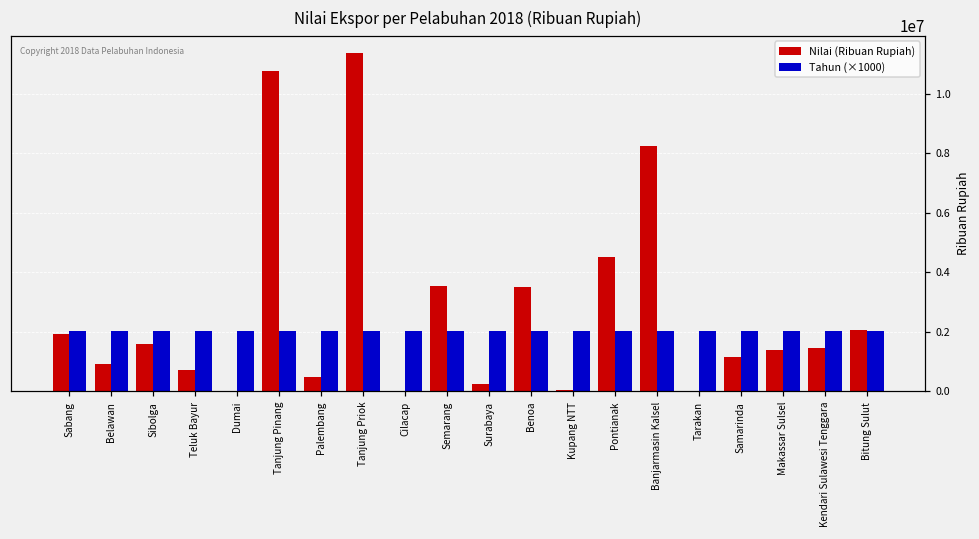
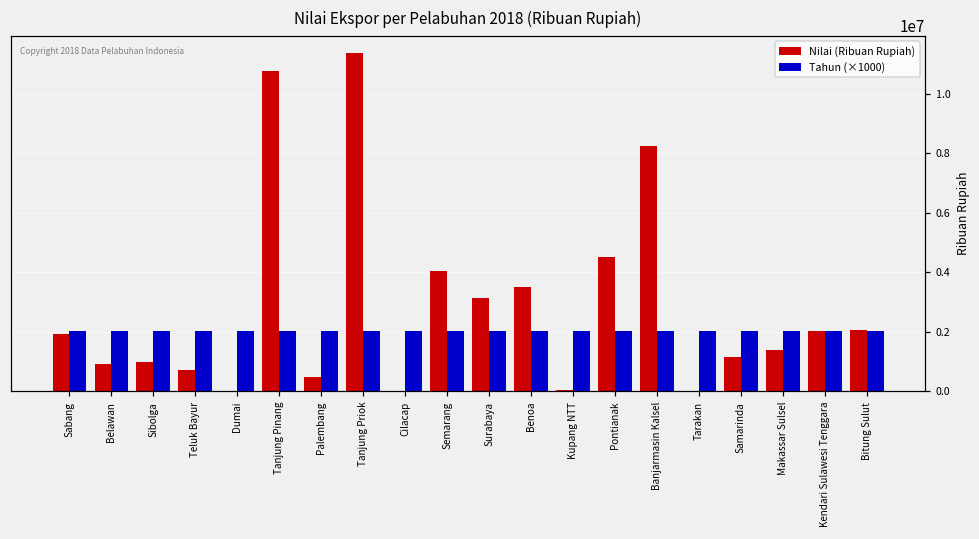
  {
    "Nilai (Ribuan Rupiah)": {
      "Sabang": 1900000,
      "Belawan": 900000,
-     "Sibolga": 1600000,
+     "Sibolga": 1000000,
      "Teluk Bayur": 700000,
      "Tanjung Pinang": 10800000,
      "Palembang": 500000,
      "Tanjung Priok": 11400000,
-     "Semarang": 3500000,
-     "Surabaya": 200000,
+     "Semarang": 4000000,
+     "Surabaya": 3100000,
      "Benoa": 3500000,
      "Pontianak": 4500000,
      "Banjarmasin Kalsel": 8200000,
      "Samarinda": 1100000,
      "Makassar Sulsel": 1400000,
-     "Kendari Sulawesi Tenggara": 1400000,
+     "Kendari Sulawesi Tenggara": 2000000,
      "Bitung Sulut": 2100000
    },
    "Tahun (×1000)": {
      "Sabang": 2000000,
      "Belawan": 2000000,
      "Sibolga": 2000000,
      "Teluk Bayur": 2000000,
      "Dumai": 2000000,
      "Tanjung Pinang": 2000000,
      "Palembang": 2000000,
      "Tanjung Priok": 2000000,
      "Cilacap": 2000000,
      "Semarang": 2000000,
      "Surabaya": 2000000,
      "Benoa": 2000000,
      "Kupang NTT": 2000000,
      "Pontianak": 2000000,
      "Banjarmasin Kalsel": 2000000,
      "Tarakan": 2000000,
      "Samarinda": 2000000,
      "Makassar Sulsel": 2000000,
      "Kendari Sulawesi Tenggara": 2000000,
      "Bitung Sulut": 2000000
    }
  }
